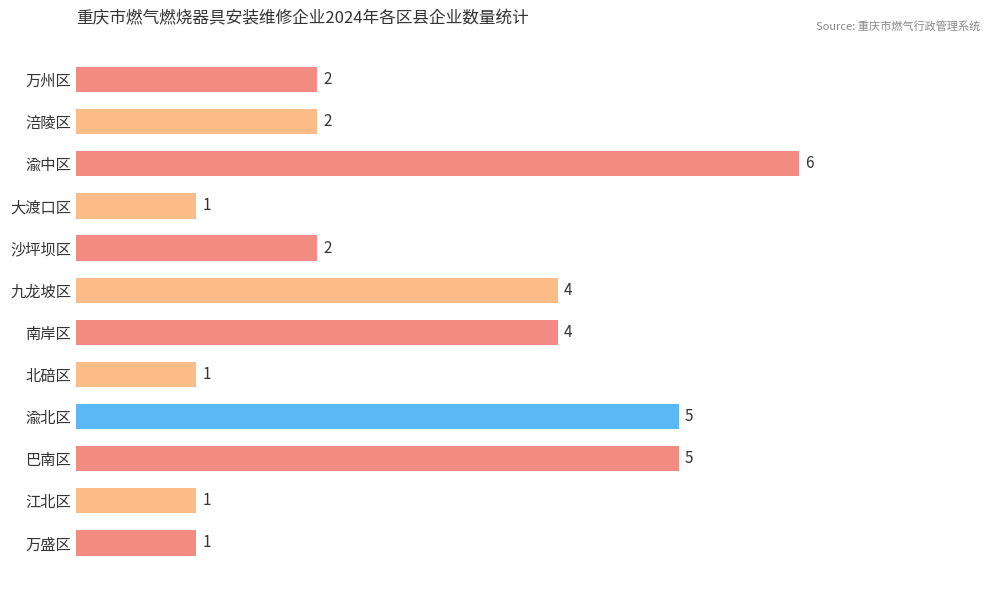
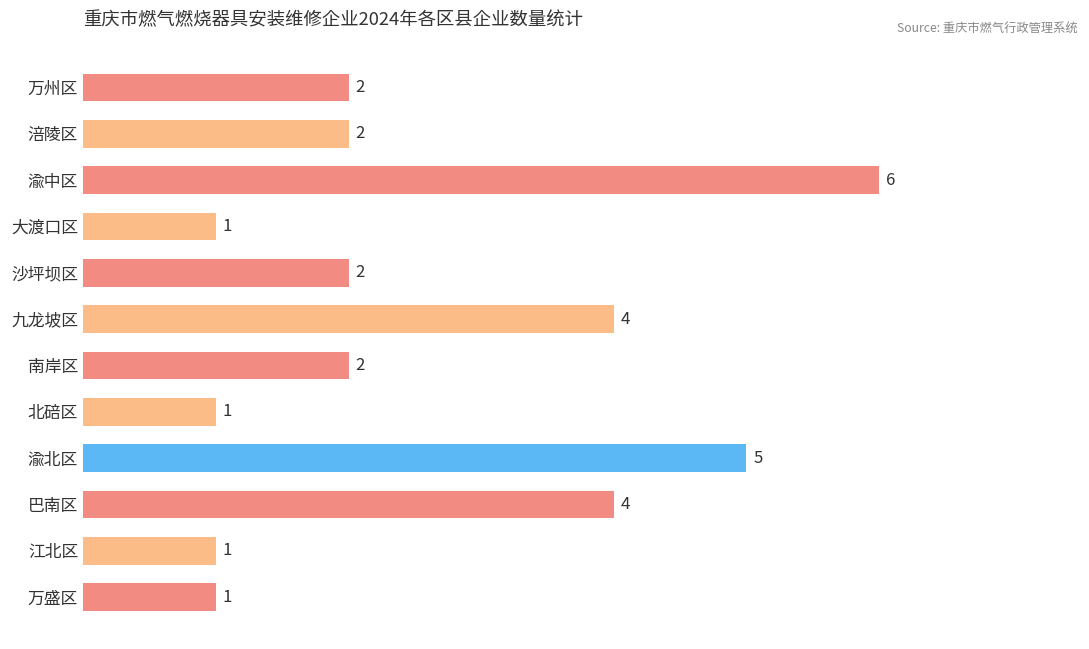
  {
    "万州区": 2,
    "涪陵区": 2,
    "渝中区": 6,
    "大渡口区": 1,
    "沙坪坝区": 2,
    "九龙坡区": 4,
-   "南岸区": 4,
+   "南岸区": 2,
    "北碚区": 1,
    "渝北区": 5,
-   "巴南区": 5,
+   "巴南区": 4,
    "江北区": 1,
    "万盛区": 1
  }
